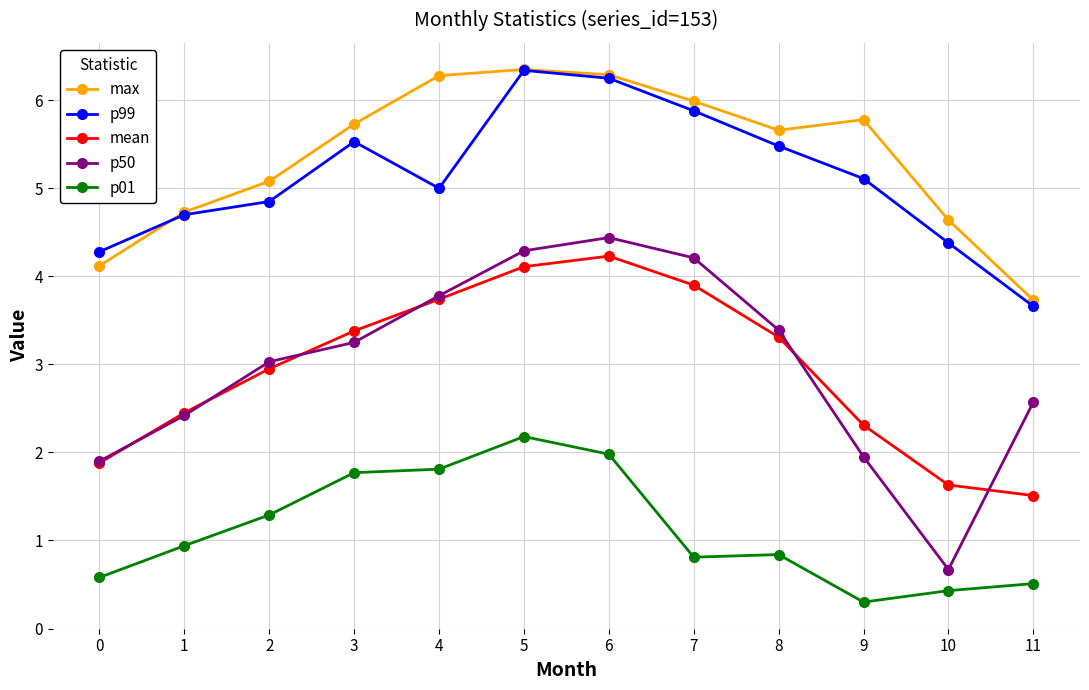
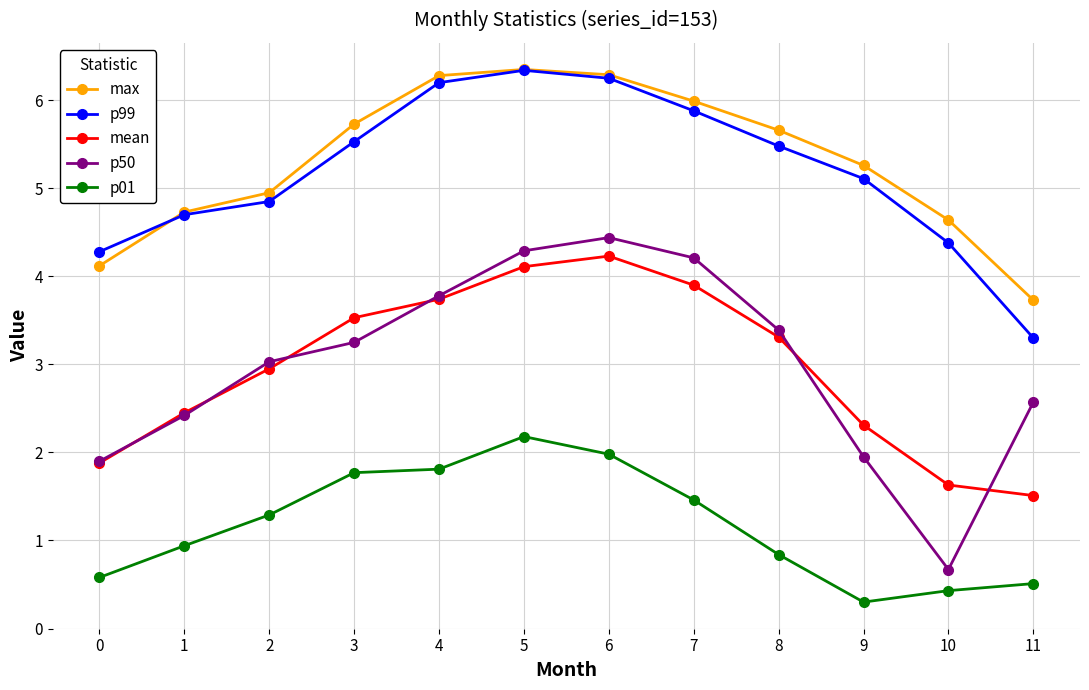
  {
    "max": {
      "0": 4.1,
      "1": 4.7,
-     "2": 5.1,
+     "2": 5.0,
      "3": 5.7,
      "4": 6.3,
      "6": 6.3,
      "7": 6.0,
      "8": 5.7,
-     "9": 5.8,
+     "9": 5.3,
      "10": 4.6,
      "11": 3.7
    },
    "p99": {
      "0": 4.3,
      "1": 4.7,
      "2": 4.9,
      "3": 5.5,
-     "4": 5.0,
+     "4": 6.2,
      "6": 6.3,
      "7": 5.9,
      "8": 5.5,
      "9": 5.1,
      "10": 4.4,
-     "11": 3.7
+     "11": 3.3
    },
    "mean": {
      "1": 2.5,
      "2": 3.0,
-     "3": 3.4,
+     "3": 3.5,
      "4": 3.7,
      "5": 4.1,
      "6": 4.2,
      "7": 3.9,
      "8": 3.3,
      "9": 2.3,
      "10": 1.6,
      "11": 1.5
    },
    "p50": {
      "1": 2.4,
      "2": 3.0,
      "3": 3.3,
      "4": 3.8,
      "5": 4.3,
      "6": 4.4,
      "7": 4.2,
      "8": 3.4,
      "9": 2.0,
      "10": 0.7,
      "11": 2.6
    },
    "p01": {
      "0": 0.6,
      "1": 0.9,
      "2": 1.3,
      "3": 1.8,
      "4": 1.8,
      "5": 2.2,
      "6": 2.0,
-     "7": 0.8,
+     "7": 1.5,
      "8": 0.8,
      "9": 0.3,
      "10": 0.4,
      "11": 0.5
    }
  }
